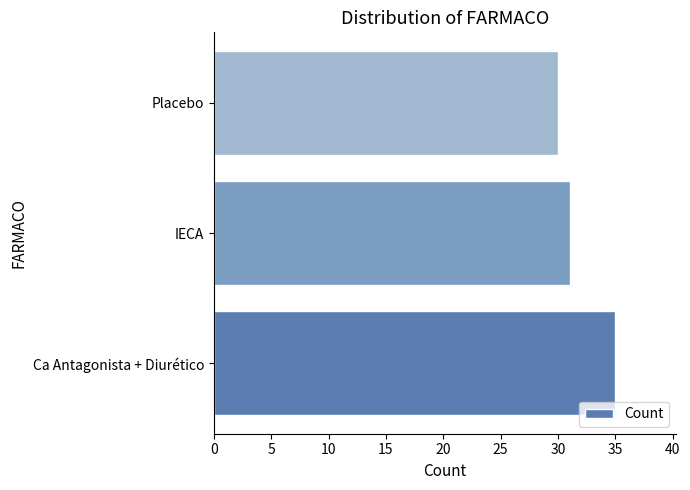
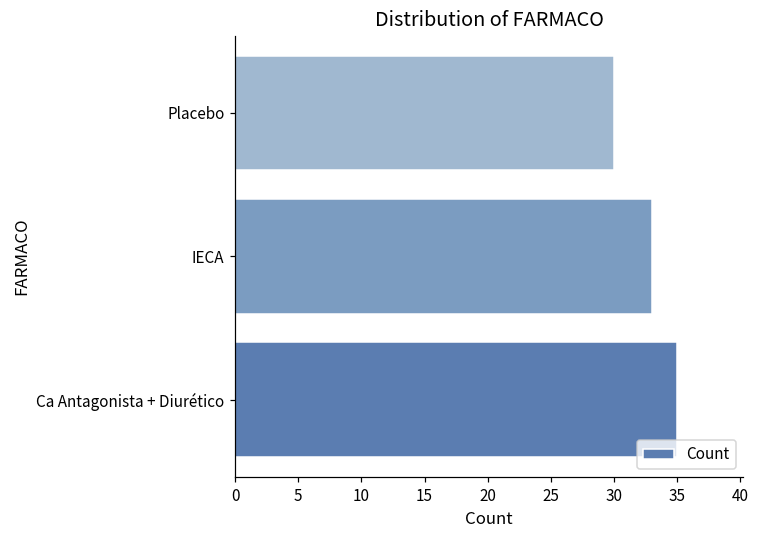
  {
    "Placebo": 30,
-   "IECA": 31,
+   "IECA": 33,
    "Ca Antagonista + Diurético": 35
  }
